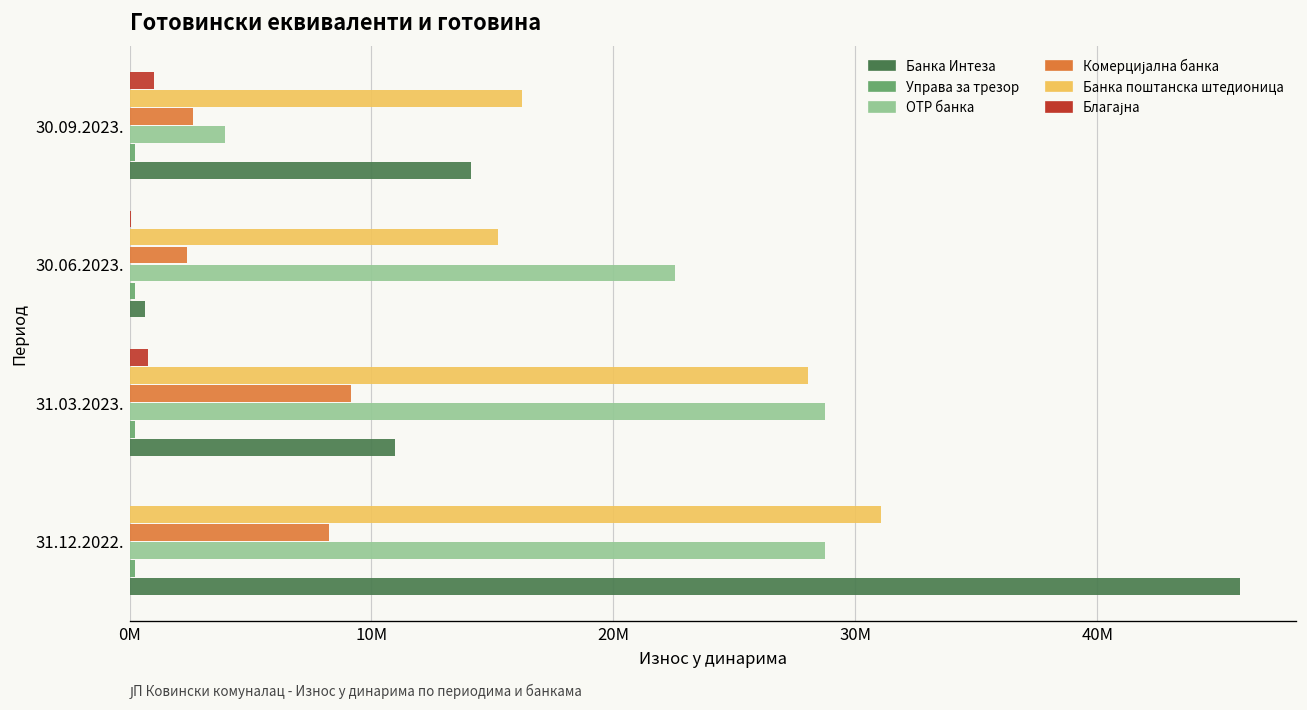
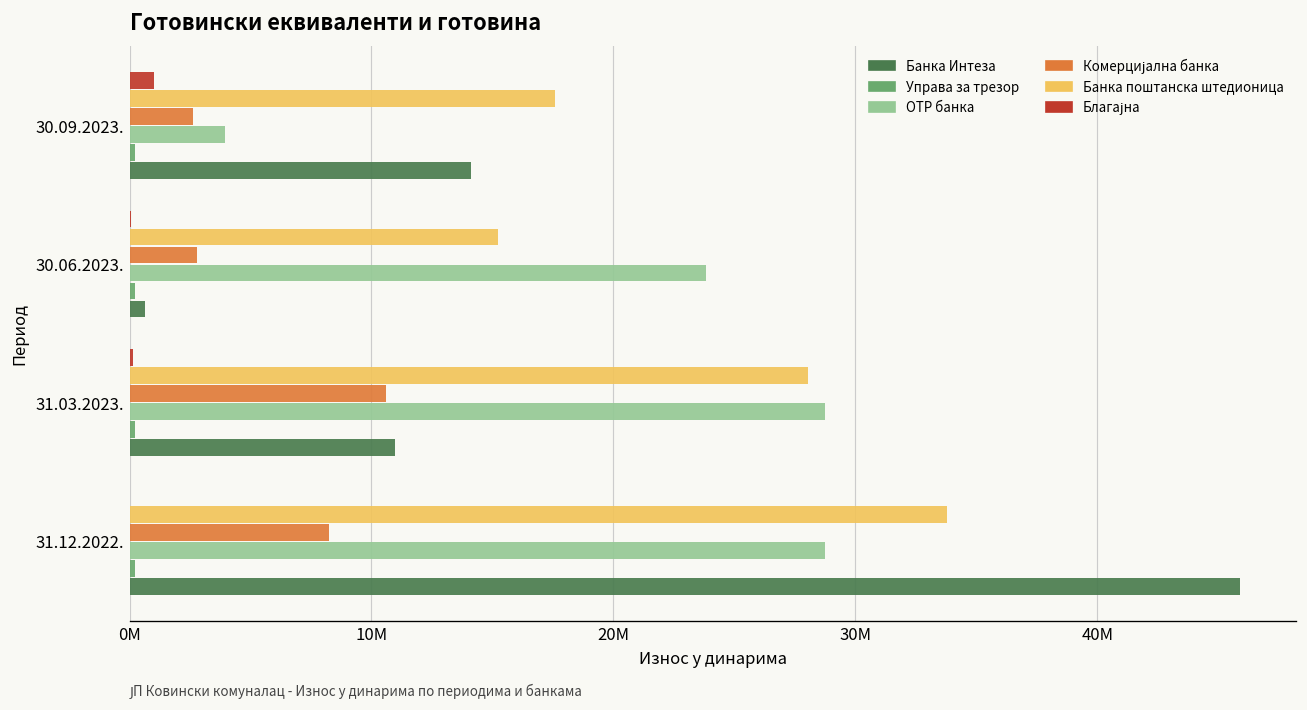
  {
    "Банка Интеза": {
      "30.09.2023.": 14100000,
      "30.06.2023.": 700000,
      "31.03.2023.": 11000000,
      "31.12.2022.": 45900000
    },
    "Управа за трезор": {
      "30.09.2023.": 200000,
      "30.06.2023.": 200000,
      "31.03.2023.": 200000,
      "31.12.2022.": 200000
    },
    "OTP банка": {
      "30.09.2023.": 3900000,
-     "30.06.2023.": 22500000,
+     "30.06.2023.": 23800000,
      "31.03.2023.": 28700000,
      "31.12.2022.": 28700000
    },
    "Комерцијална банка": {
      "30.09.2023.": 2600000,
-     "30.06.2023.": 2400000,
-     "31.03.2023.": 9200000,
+     "30.06.2023.": 2800000,
+     "31.03.2023.": 10600000,
      "31.12.2022.": 8200000
    },
    "Банка поштанска штедионица": {
-     "30.09.2023.": 16200000,
+     "30.09.2023.": 17600000,
      "30.06.2023.": 15200000,
      "31.03.2023.": 28000000,
-     "31.12.2022.": 31100000
+     "31.12.2022.": 33800000
    },
    "Благајна": {
      "30.09.2023.": 1000000,
-     "31.03.2023.": 800000
+     "31.03.2023.": 200000
    }
  }
